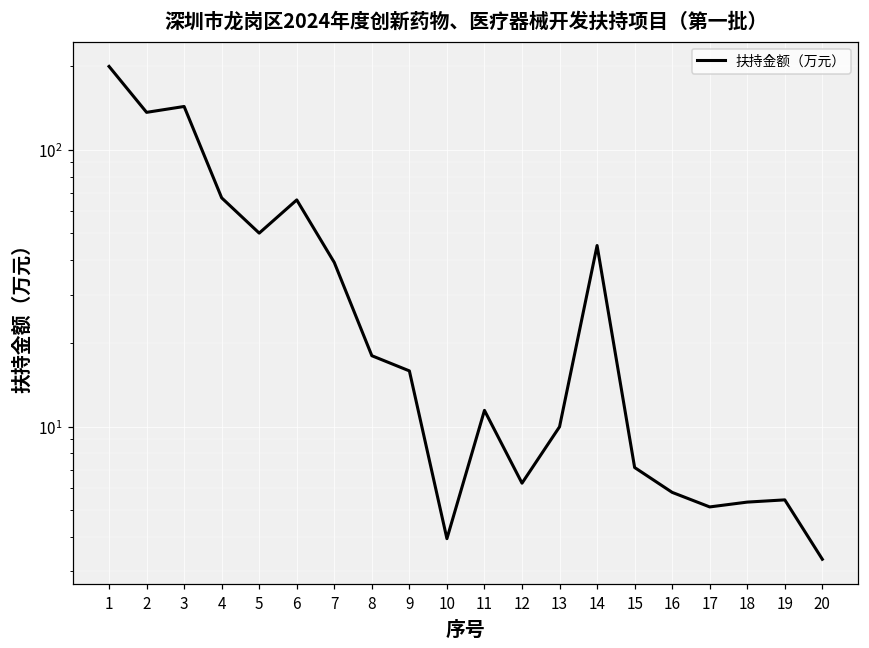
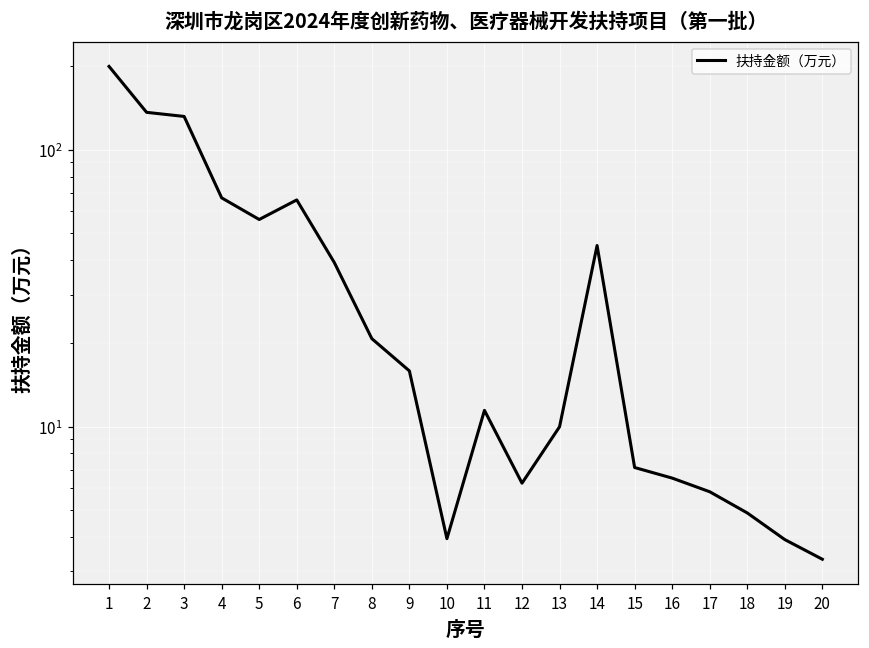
  {
    "1": 200,
    "2": 140,
-   "3": 140,
+   "3": 130,
    "4": 67,
-   "5": 50,
+   "5": 56,
    "6": 66,
    "7": 39,
-   "8": 18,
+   "8": 21,
    "9": 16,
    "10": 3.9,
    "11": 11,
    "12": 6.3,
    "13": 10.0,
    "14": 45,
    "15": 7.1,
-   "16": 5.8,
-   "17": 5.1,
-   "18": 5.3,
-   "19": 5.4,
+   "16": 6.5,
+   "17": 5.8,
+   "18": 4.9,
+   "19": 3.9,
    "20": 3.3
  }
